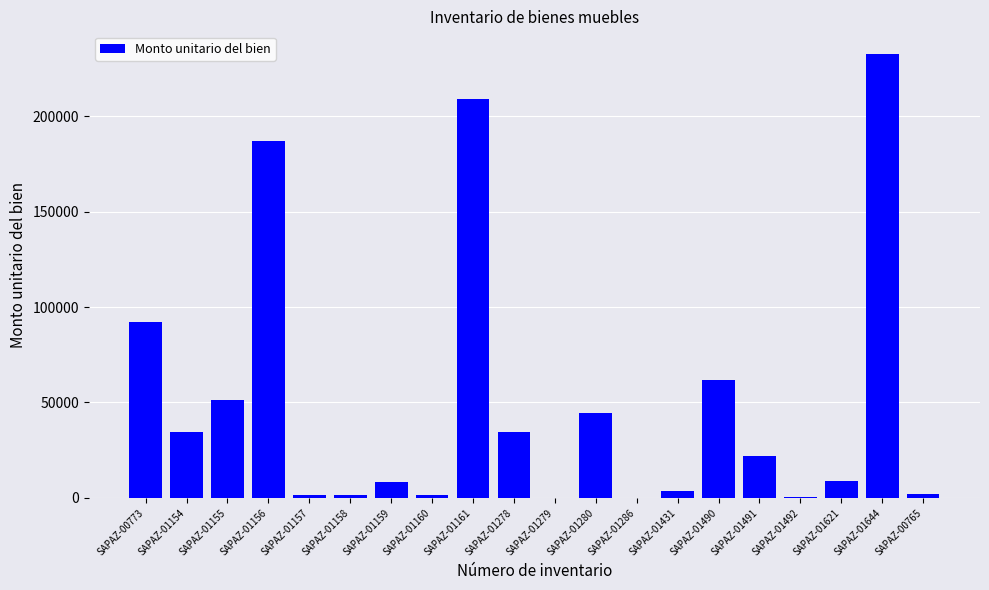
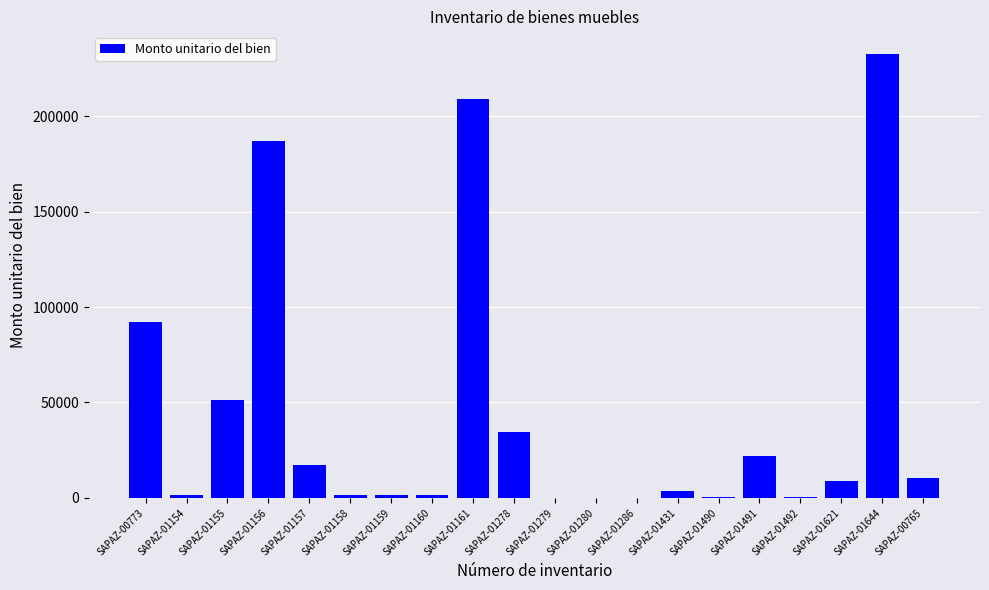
  {
    "SAPAZ-00773": 92000,
-   "SAPAZ-01154": 35000,
+   "SAPAZ-01154": 2000,
    "SAPAZ-01155": 51000,
    "SAPAZ-01156": 187000,
-   "SAPAZ-01157": 2000,
+   "SAPAZ-01157": 17000,
    "SAPAZ-01158": 2000,
-   "SAPAZ-01159": 8000,
+   "SAPAZ-01159": 2000,
    "SAPAZ-01160": 2000,
    "SAPAZ-01161": 209000,
    "SAPAZ-01278": 35000,
-   "SAPAZ-01280": 44000,
+   "SAPAZ-01280": 0,
    "SAPAZ-01431": 4000,
-   "SAPAZ-01490": 62000,
+   "SAPAZ-01490": 0,
    "SAPAZ-01491": 22000,
    "SAPAZ-01621": 9000,
    "SAPAZ-01644": 233000,
-   "SAPAZ-00765": 2000
+   "SAPAZ-00765": 11000
  }
